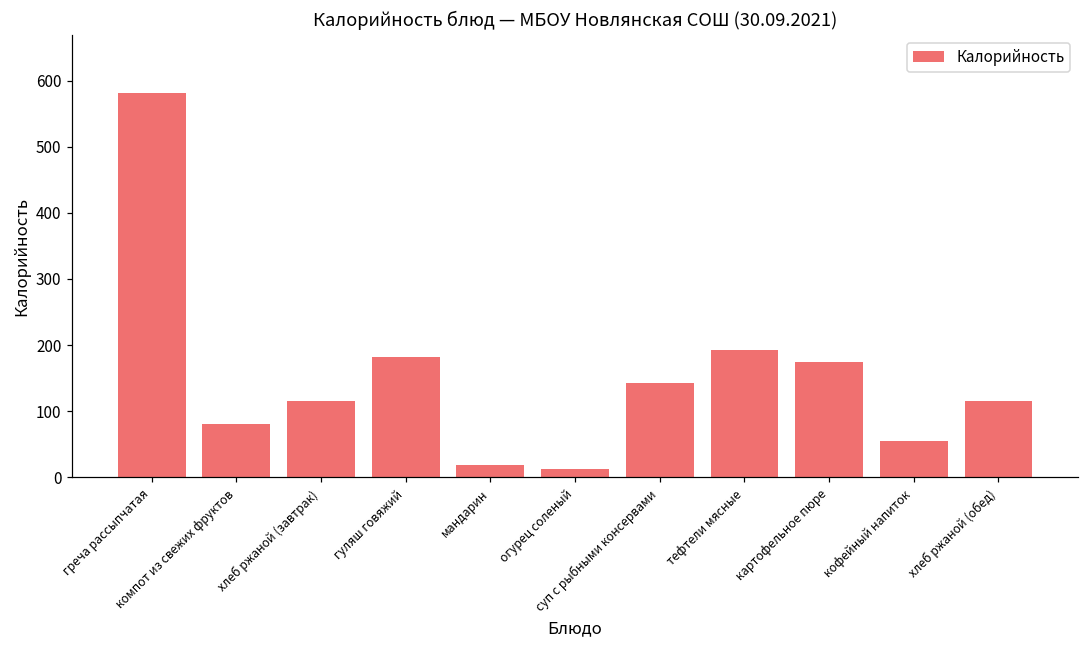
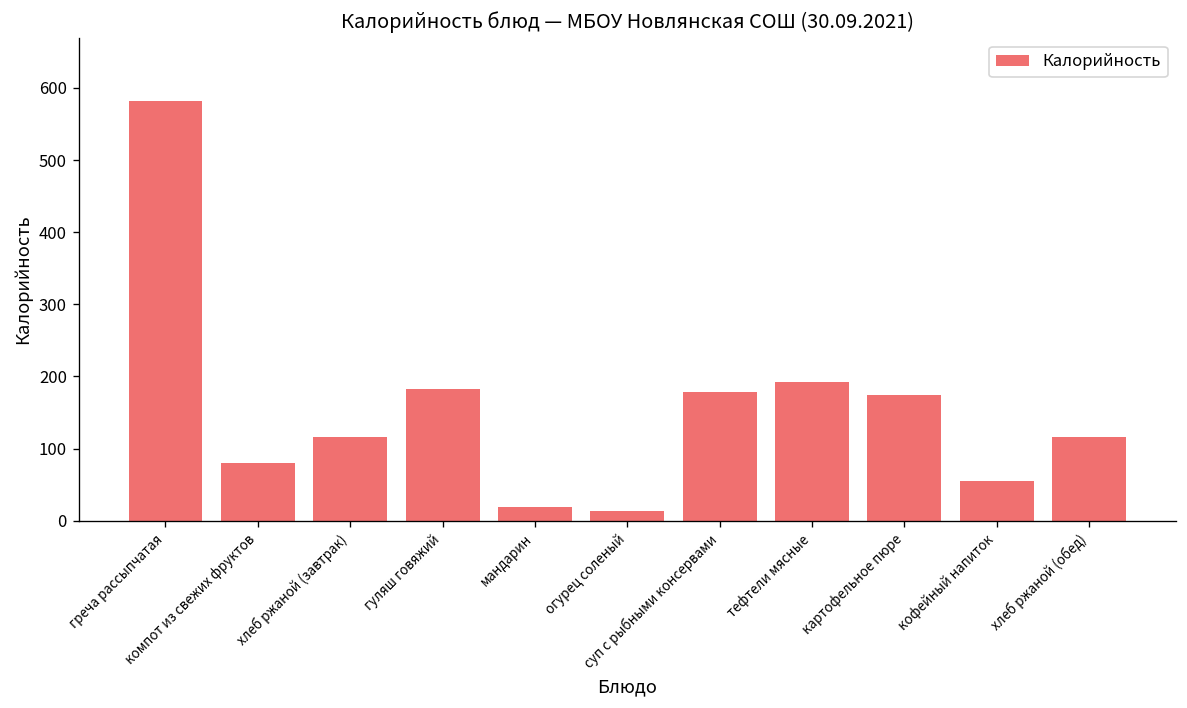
  {
    "греча рассыпчатая": 580,
    "компот из свежих фруктов": 80,
    "хлеб ржаной (завтрак)": 120,
    "гуляш говяжий": 180,
    "мандарин": 20,
    "огурец соленый": 10,
-   "суп с рыбными консервами": 140,
+   "суп с рыбными консервами": 180,
    "тефтели мясные": 190,
    "картофельное пюре": 170,
    "кофейный напиток": 60,
    "хлеб ржаной (обед)": 120
  }
